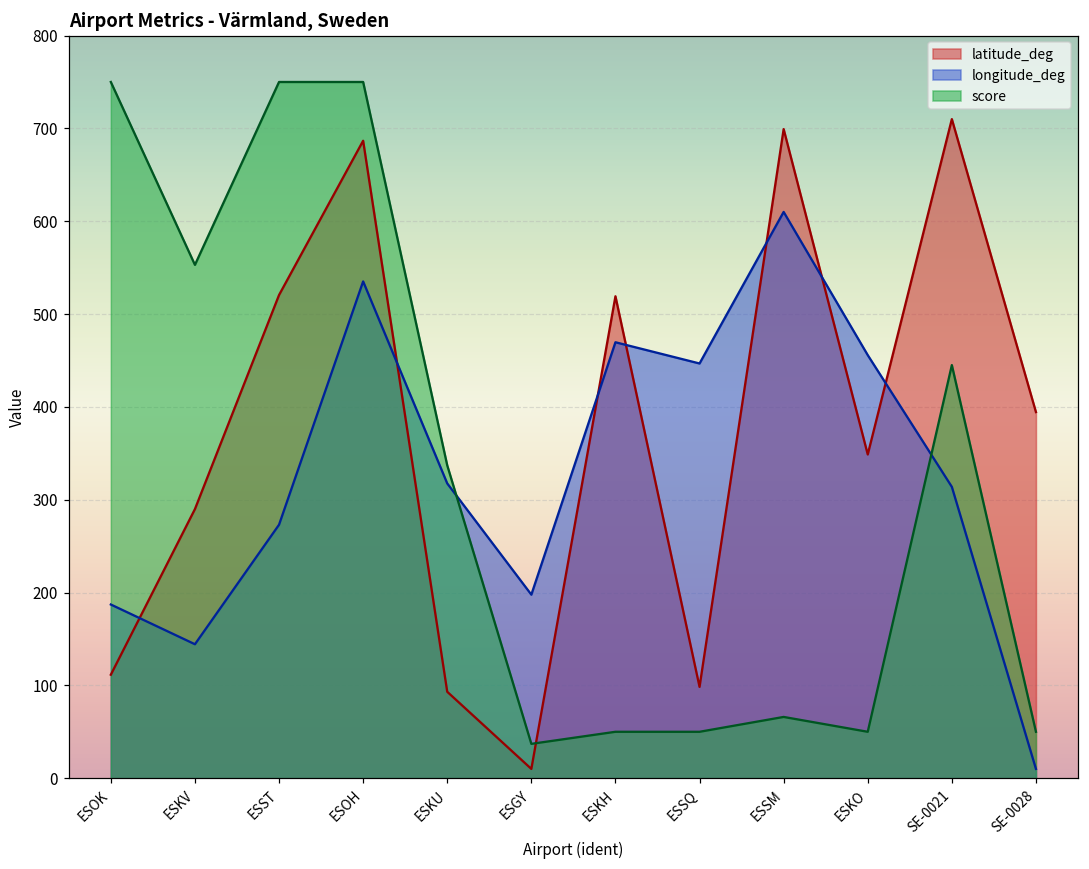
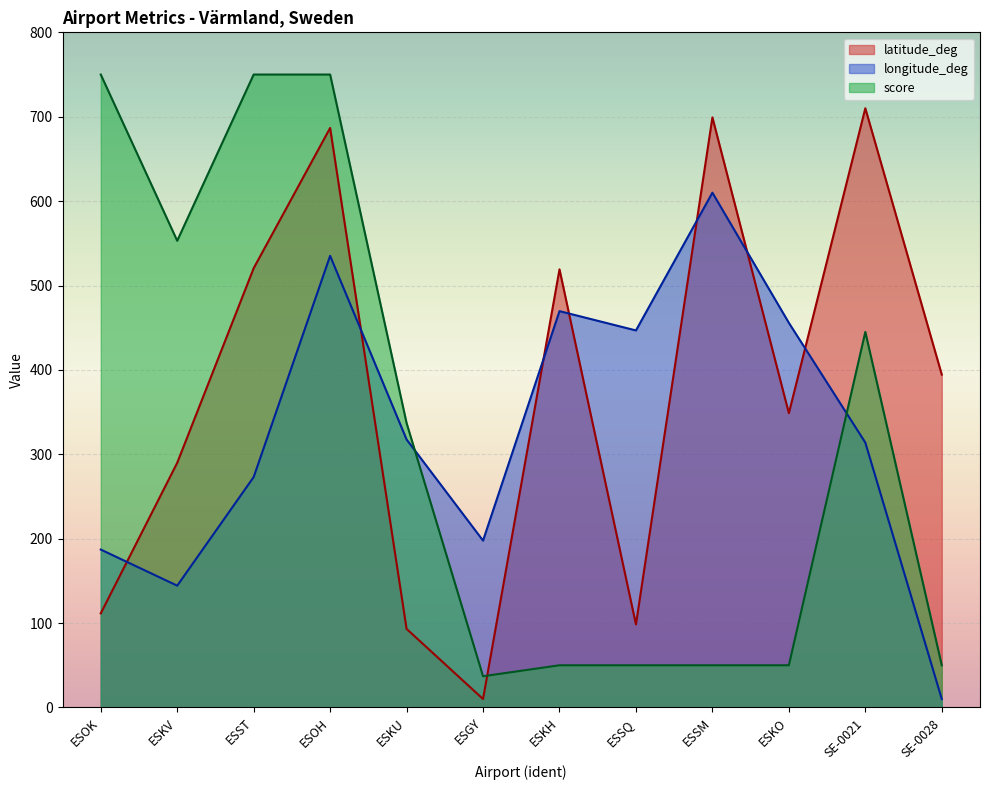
  {
    "latitude_deg": {
      "ESOK": 110,
      "ESKV": 290,
      "ESST": 520,
      "ESOH": 690,
      "ESKU": 90,
      "ESGY": 10,
      "ESKH": 520,
      "ESSQ": 100,
      "ESSM": 700,
      "ESKO": 350,
      "SE-0021": 710,
      "SE-0028": 390
    },
    "longitude_deg": {
      "ESOK": 190,
      "ESKV": 140,
      "ESST": 270,
      "ESOH": 540,
      "ESKU": 320,
      "ESGY": 200,
      "ESKH": 470,
      "ESSQ": 450,
      "ESSM": 610,
      "ESKO": 460,
      "SE-0021": 310,
      "SE-0028": 10
    },
    "score": {
      "ESOK": 750,
      "ESKV": 550,
      "ESST": 750,
      "ESOH": 750,
      "ESKU": 340,
      "ESGY": 40,
      "ESKH": 50,
      "ESSQ": 50,
-     "ESSM": 70,
+     "ESSM": 50,
      "ESKO": 50,
      "SE-0021": 450,
      "SE-0028": 50
    }
  }
